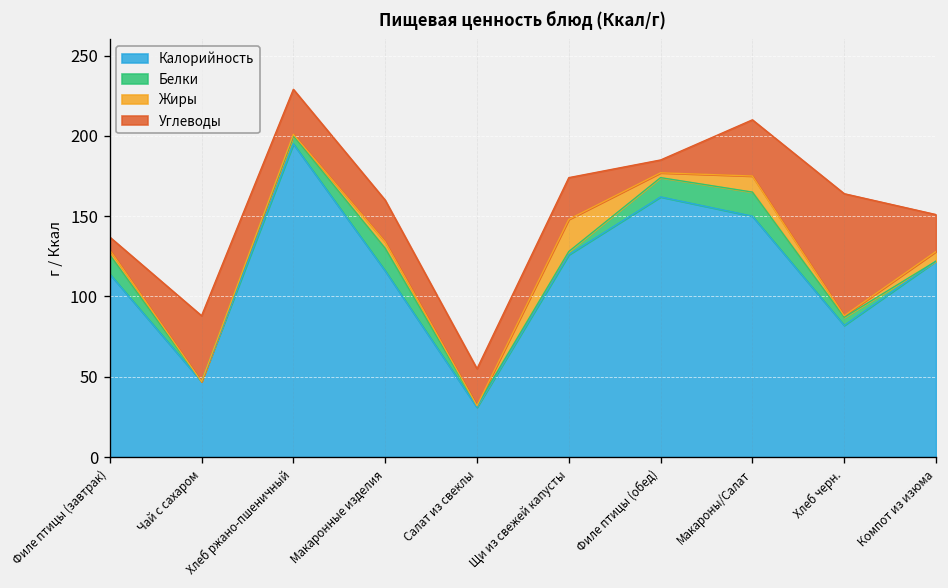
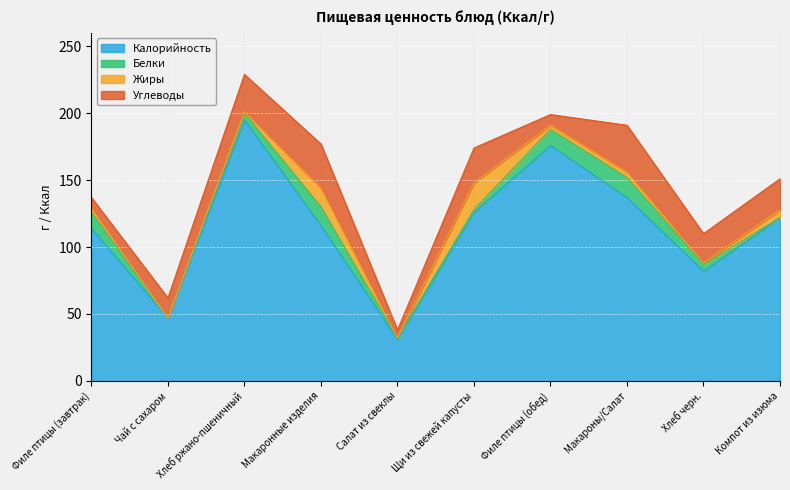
  {
    "Калорийность": {
      "Филе птицы (завтрак)": 114,
      "Хлеб ржано-пшеничный": 195,
      "Макаронные изделия": 116,
      "Щи из свежей капусты": 126,
-     "Филе птицы (обед)": 162,
-     "Макароны/Салат": 150,
+     "Филе птицы (обед)": 176,
+     "Макароны/Салат": 137,
      "Хлеб черн.": 82
    },
    "Белки": {
      "Филе птицы (завтрак)": 12,
      "Макаронные изделия": 14,
      "Щи из свежей капусты": 2,
      "Филе птицы (обед)": 12,
      "Макароны/Салат": 15
    },
    "Жиры": {
      "Филе птицы (завтрак)": 3,
-     "Макаронные изделия": 4,
+     "Макаронные изделия": 14,
      "Щи из свежей капусты": 20,
      "Филе птицы (обед)": 3,
-     "Макароны/Салат": 10,
+     "Макароны/Салат": 4,
      "Компот из изюма": 6
    },
    "Углеводы": {
      "Филе птицы (завтрак)": 8,
-     "Чай с сахаром": 41,
+     "Чай с сахаром": 15,
      "Хлеб ржано-пшеничный": 28,
-     "Макаронные изделия": 26,
-     "Салат из свеклы": 23,
+     "Макаронные изделия": 33,
+     "Салат из свеклы": 6,
      "Щи из свежей капусты": 26,
      "Филе птицы (обед)": 8,
      "Макароны/Салат": 35,
-     "Хлеб черн.": 76,
+     "Хлеб черн.": 22,
      "Компот из изюма": 23
    }
  }
